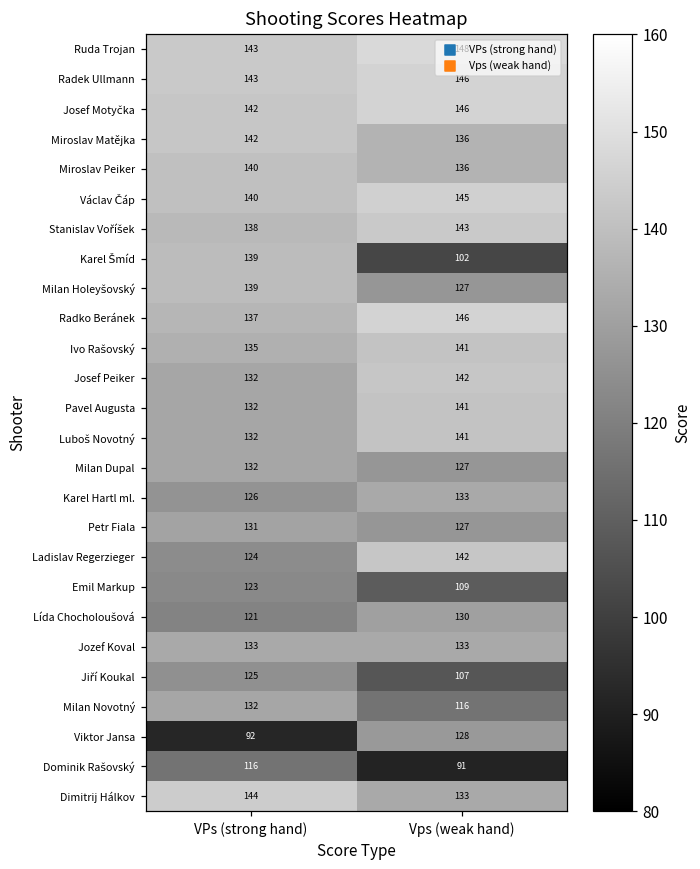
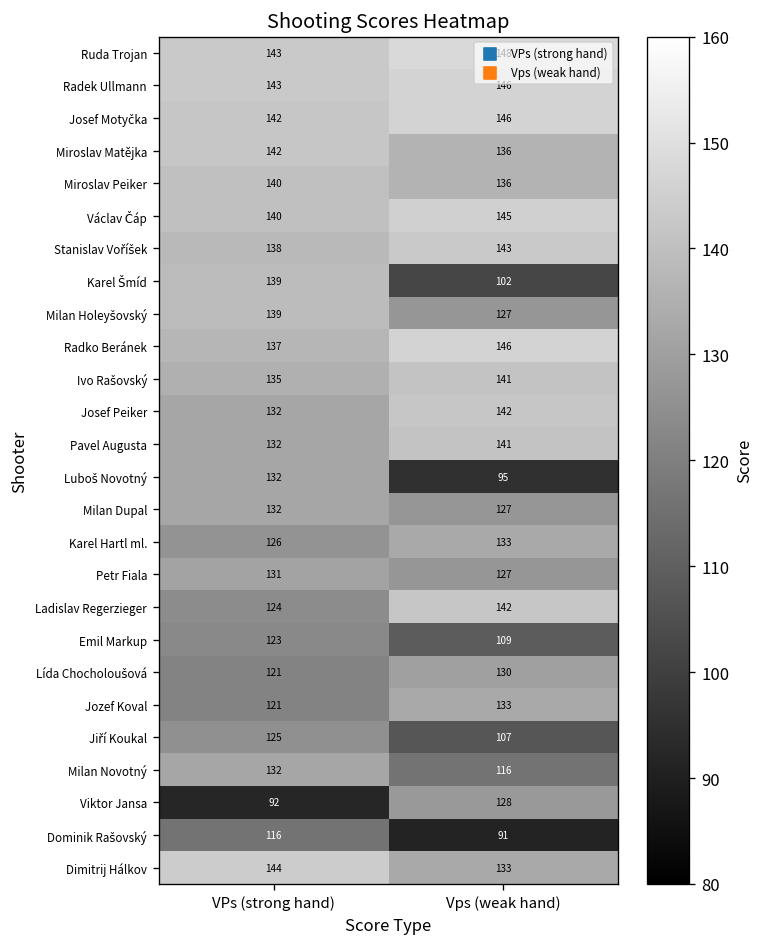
  {
    "Ruda Trojan": {
      "VPs (strong hand)": 143
    },
    "Radek Ullmann": {
      "VPs (strong hand)": 143
    },
    "Josef Motyčka": {
      "VPs (strong hand)": 142,
      "Vps (weak hand)": 146
    },
    "Miroslav Matějka": {
      "VPs (strong hand)": 142,
      "Vps (weak hand)": 136
    },
    "Miroslav Peiker": {
      "VPs (strong hand)": 140,
      "Vps (weak hand)": 136
    },
    "Václav Čáp": {
      "VPs (strong hand)": 140,
      "Vps (weak hand)": 145
    },
    "Stanislav Voříšek": {
      "VPs (strong hand)": 138,
      "Vps (weak hand)": 143
    },
    "Karel Šmíd": {
      "VPs (strong hand)": 139,
      "Vps (weak hand)": 102
    },
    "Milan Holeyšovský": {
      "VPs (strong hand)": 139,
      "Vps (weak hand)": 127
    },
    "Radko Beránek": {
      "VPs (strong hand)": 137,
      "Vps (weak hand)": 146
    },
    "Ivo Rašovský": {
      "VPs (strong hand)": 135,
      "Vps (weak hand)": 141
    },
    "Josef Peiker": {
      "VPs (strong hand)": 132,
      "Vps (weak hand)": 142
    },
    "Pavel Augusta": {
      "VPs (strong hand)": 132,
      "Vps (weak hand)": 141
    },
    "Luboš Novotný": {
      "VPs (strong hand)": 132,
-     "Vps (weak hand)": 141
+     "Vps (weak hand)": 95
    },
    "Milan Dupal": {
      "VPs (strong hand)": 132,
      "Vps (weak hand)": 127
    },
    "Karel Hartl ml.": {
      "VPs (strong hand)": 126,
      "Vps (weak hand)": 133
    },
    "Petr Fiala": {
      "VPs (strong hand)": 131,
      "Vps (weak hand)": 127
    },
    "Ladislav Regerzieger": {
      "VPs (strong hand)": 124,
      "Vps (weak hand)": 142
    },
    "Emil Markup": {
      "VPs (strong hand)": 123,
      "Vps (weak hand)": 109
    },
    "Lída Chocholoušová": {
      "VPs (strong hand)": 121,
      "Vps (weak hand)": 130
    },
    "Jozef Koval": {
-     "VPs (strong hand)": 133,
+     "VPs (strong hand)": 121,
      "Vps (weak hand)": 133
    },
    "Jiří Koukal": {
      "VPs (strong hand)": 125,
      "Vps (weak hand)": 107
    },
    "Milan Novotný": {
      "VPs (strong hand)": 132,
      "Vps (weak hand)": 116
    },
    "Viktor Jansa": {
      "VPs (strong hand)": 92,
      "Vps (weak hand)": 128
    },
    "Dominik Rašovský": {
      "VPs (strong hand)": 116,
      "Vps (weak hand)": 91
    },
    "Dimitrij Hálkov": {
      "VPs (strong hand)": 144,
      "Vps (weak hand)": 133
    }
  }
